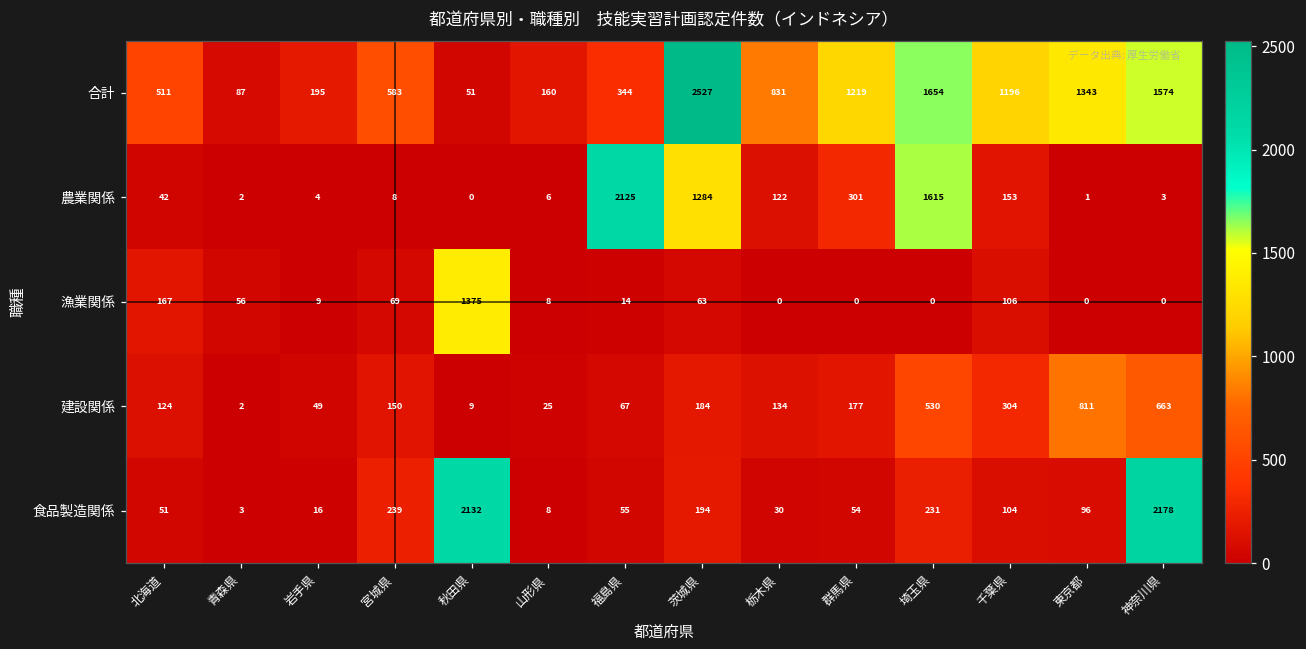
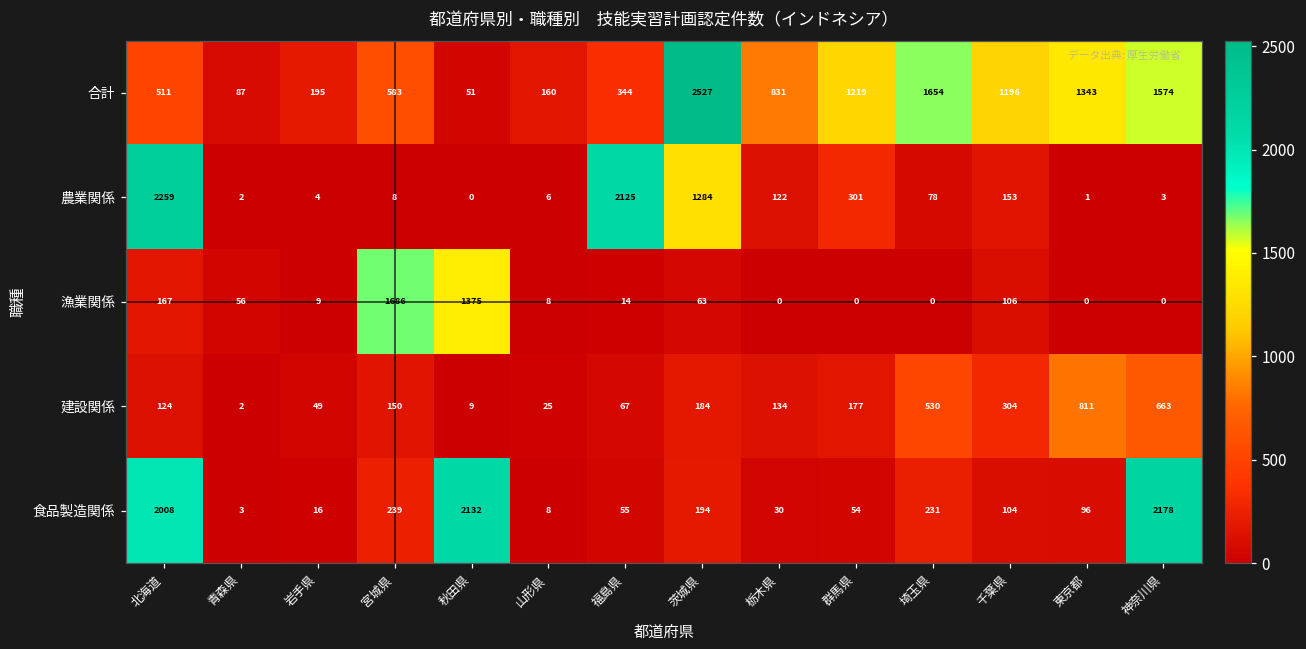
  {
    "合計": {
      "北海道": 511,
      "青森県": 87,
      "岩手県": 195,
      "宮城県": 583,
      "秋田県": 51,
      "山形県": 160,
      "福島県": 344,
      "茨城県": 2527,
      "栃木県": 831,
      "群馬県": 1219,
      "埼玉県": 1654,
      "千葉県": 1196,
      "神奈川県": 1574
    },
    "農業関係": {
-     "北海道": 42,
+     "北海道": 2259,
      "青森県": 2,
      "岩手県": 4,
      "宮城県": 8,
      "秋田県": 0,
      "山形県": 6,
      "福島県": 2125,
      "茨城県": 1284,
      "栃木県": 122,
      "群馬県": 301,
-     "埼玉県": 1615,
+     "埼玉県": 78,
      "千葉県": 153,
      "東京都": 1,
      "神奈川県": 3
    },
    "漁業関係": {
      "北海道": 167,
      "青森県": 56,
      "岩手県": 9,
-     "宮城県": 69,
+     "宮城県": 1686,
      "秋田県": 1375,
      "山形県": 8,
      "福島県": 14,
      "茨城県": 63,
      "栃木県": 0,
      "群馬県": 0,
      "埼玉県": 0,
      "千葉県": 106,
      "東京都": 0,
      "神奈川県": 0
    },
    "建設関係": {
      "北海道": 124,
      "青森県": 2,
      "岩手県": 49,
      "宮城県": 150,
      "秋田県": 9,
      "山形県": 25,
      "福島県": 67,
      "茨城県": 184,
      "栃木県": 134,
      "群馬県": 177,
      "埼玉県": 530,
      "千葉県": 304,
      "東京都": 811,
      "神奈川県": 663
    },
    "食品製造関係": {
-     "北海道": 51,
+     "北海道": 2008,
      "青森県": 3,
      "岩手県": 16,
      "宮城県": 239,
      "秋田県": 2132,
      "山形県": 8,
      "福島県": 55,
      "茨城県": 194,
      "栃木県": 30,
      "群馬県": 54,
      "埼玉県": 231,
      "千葉県": 104,
      "東京都": 96,
      "神奈川県": 2178
    }
  }
